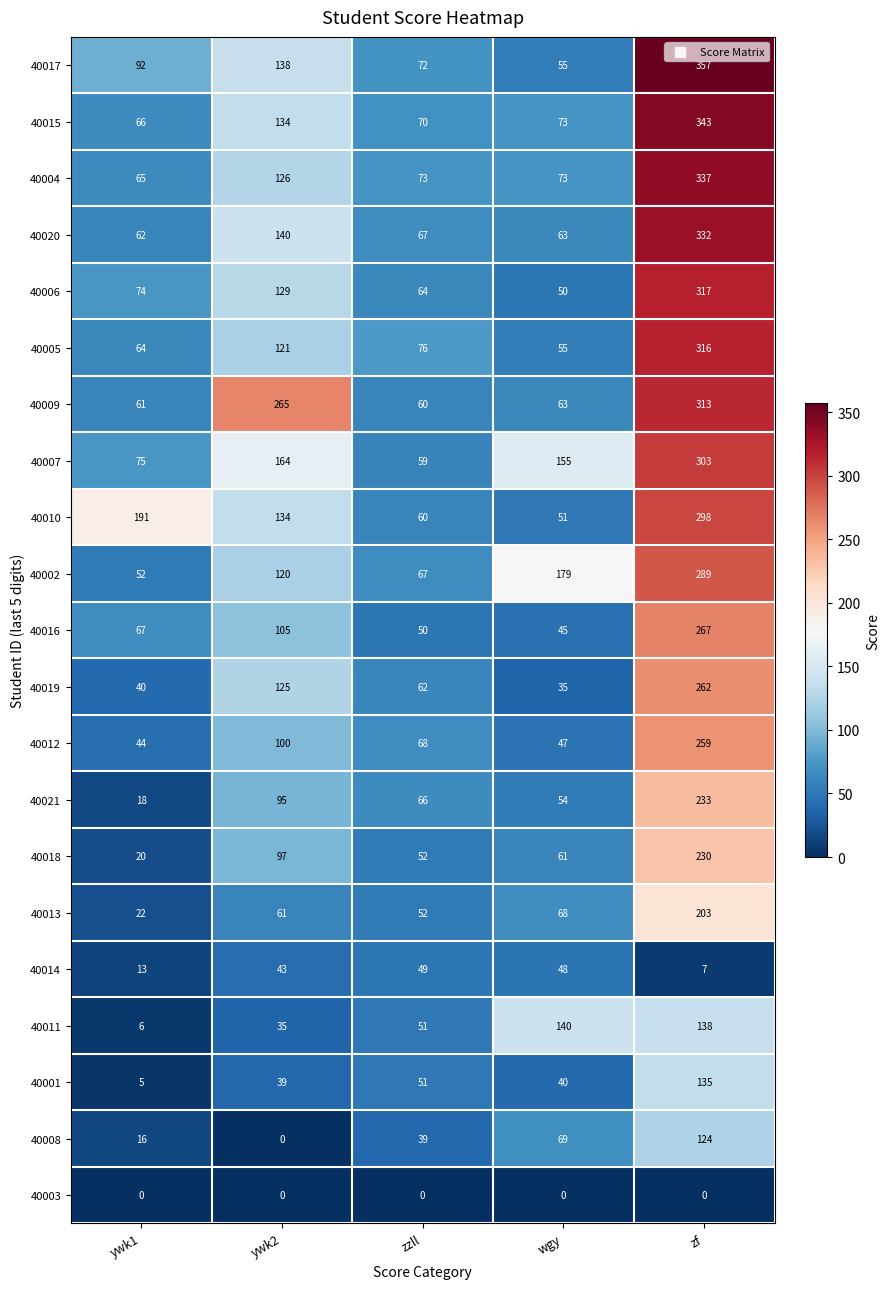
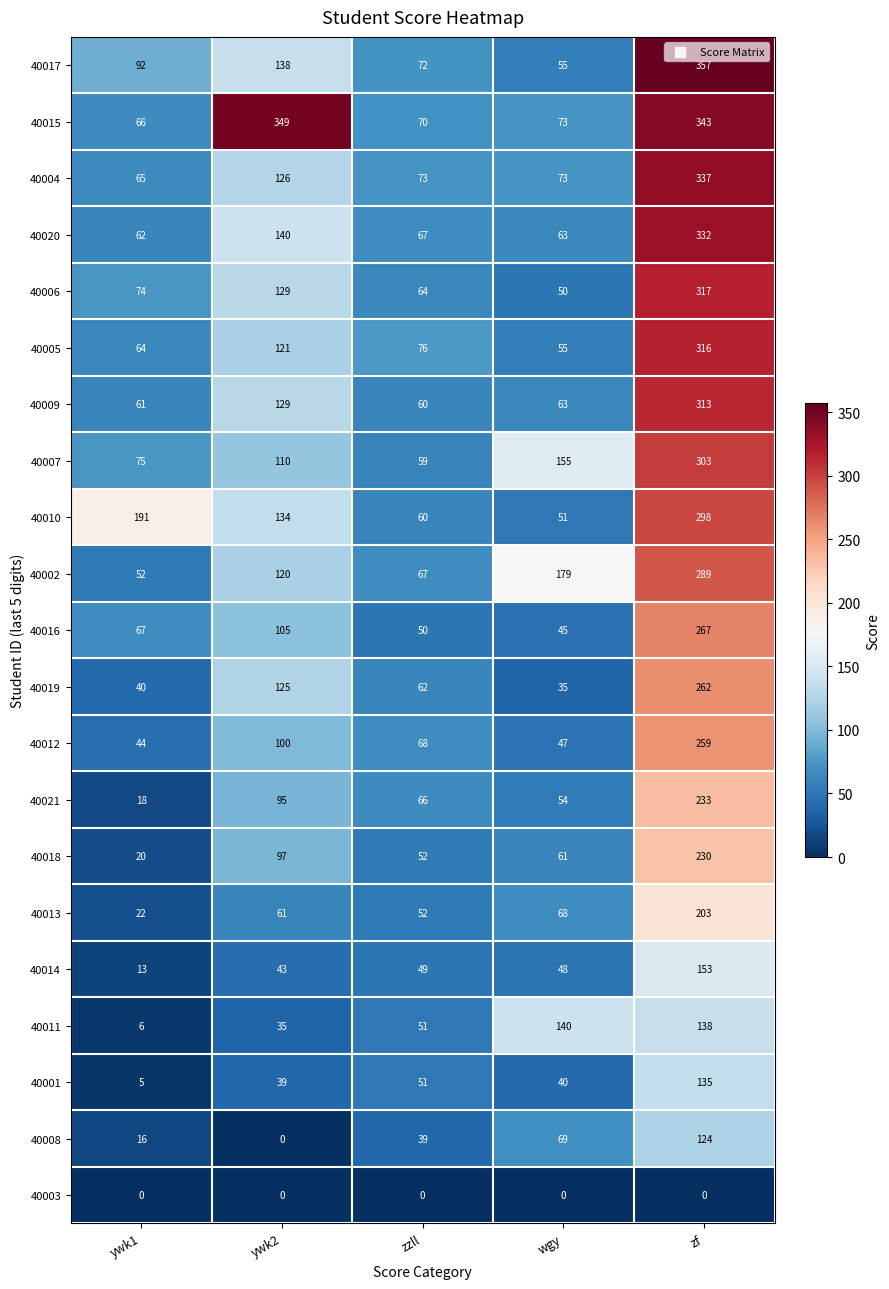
  {
    "40017": {
      "ywk1": 92,
      "ywk2": 138,
      "zzll": 72,
      "wgy": 55
    },
    "40015": {
      "ywk1": 66,
-     "ywk2": 134,
+     "ywk2": 349,
      "zzll": 70,
      "wgy": 73,
      "zf": 343
    },
    "40004": {
      "ywk1": 65,
      "ywk2": 126,
      "zzll": 73,
      "wgy": 73,
      "zf": 337
    },
    "40020": {
      "ywk1": 62,
      "ywk2": 140,
      "zzll": 67,
      "wgy": 63,
      "zf": 332
    },
    "40006": {
      "ywk1": 74,
      "ywk2": 129,
      "zzll": 64,
      "wgy": 50,
      "zf": 317
    },
    "40005": {
      "ywk1": 64,
      "ywk2": 121,
      "zzll": 76,
      "wgy": 55,
      "zf": 316
    },
    "40009": {
      "ywk1": 61,
-     "ywk2": 265,
+     "ywk2": 129,
      "zzll": 60,
      "wgy": 63,
      "zf": 313
    },
    "40007": {
      "ywk1": 75,
-     "ywk2": 164,
+     "ywk2": 110,
      "zzll": 59,
      "wgy": 155,
      "zf": 303
    },
    "40010": {
      "ywk1": 191,
      "ywk2": 134,
      "zzll": 60,
      "wgy": 51,
      "zf": 298
    },
    "40002": {
      "ywk1": 52,
      "ywk2": 120,
      "zzll": 67,
      "wgy": 179,
      "zf": 289
    },
    "40016": {
      "ywk1": 67,
      "ywk2": 105,
      "zzll": 50,
      "wgy": 45,
      "zf": 267
    },
    "40019": {
      "ywk1": 40,
      "ywk2": 125,
      "zzll": 62,
      "wgy": 35,
      "zf": 262
    },
    "40012": {
      "ywk1": 44,
      "ywk2": 100,
      "zzll": 68,
      "wgy": 47,
      "zf": 259
    },
    "40021": {
      "ywk1": 18,
      "ywk2": 95,
      "zzll": 66,
      "wgy": 54,
      "zf": 233
    },
    "40018": {
      "ywk1": 20,
      "ywk2": 97,
      "zzll": 52,
      "wgy": 61,
      "zf": 230
    },
    "40013": {
      "ywk1": 22,
      "ywk2": 61,
      "zzll": 52,
      "wgy": 68,
      "zf": 203
    },
    "40014": {
      "ywk1": 13,
      "ywk2": 43,
      "zzll": 49,
      "wgy": 48,
-     "zf": 7
+     "zf": 153
    },
    "40011": {
      "ywk1": 6,
      "ywk2": 35,
      "zzll": 51,
      "wgy": 140,
      "zf": 138
    },
    "40001": {
      "ywk1": 5,
      "ywk2": 39,
      "zzll": 51,
      "wgy": 40,
      "zf": 135
    },
    "40008": {
      "ywk1": 16,
      "ywk2": 0,
      "zzll": 39,
      "wgy": 69,
      "zf": 124
    },
    "40003": {
      "ywk1": 0,
      "ywk2": 0,
      "zzll": 0,
      "wgy": 0,
      "zf": 0
    }
  }
